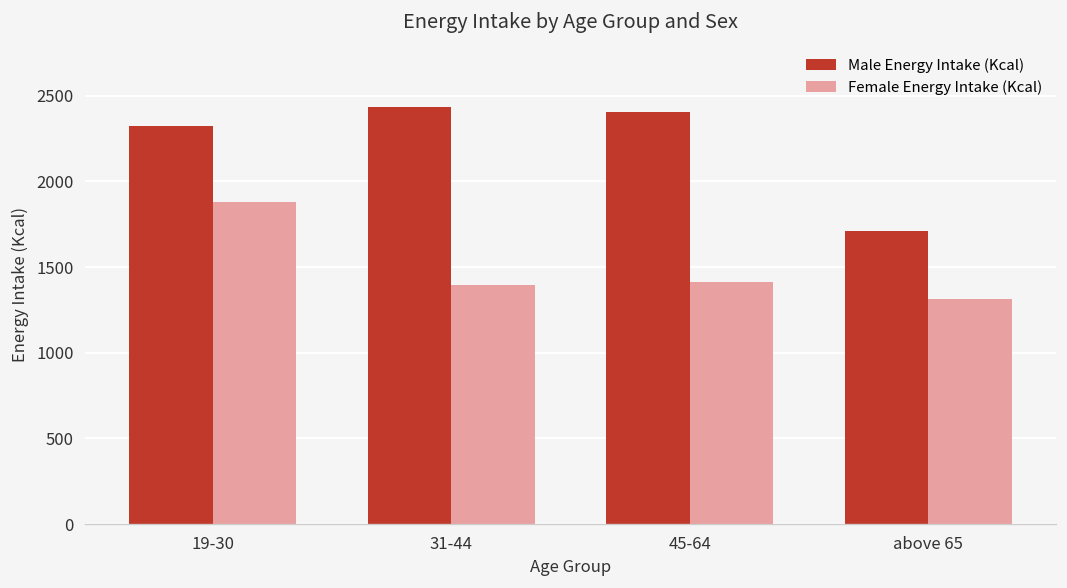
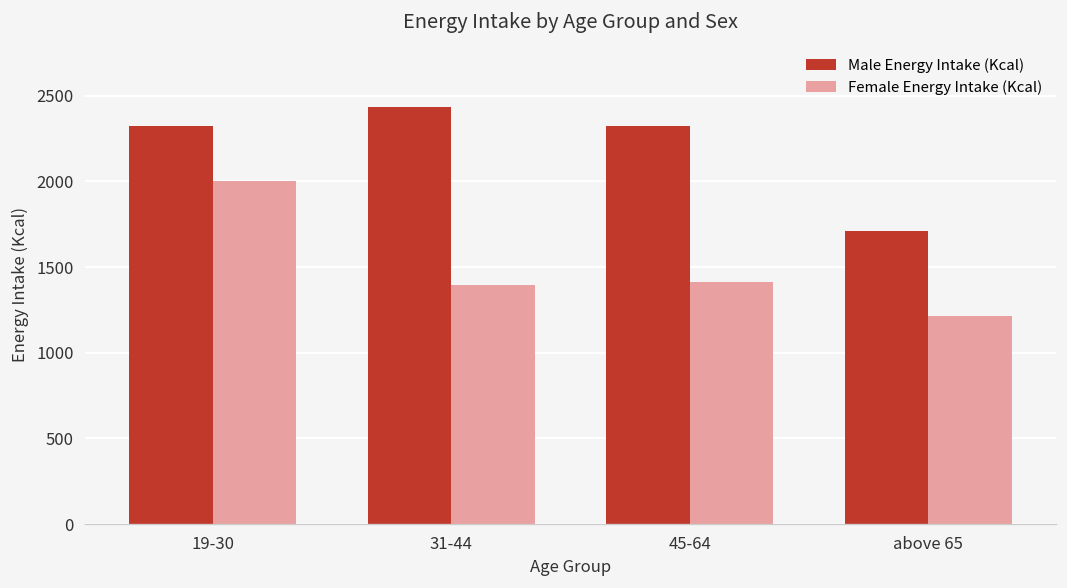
  {
    "Male Energy Intake (Kcal)": {
      "19-30": 2320,
      "31-44": 2430,
-     "45-64": 2410,
+     "45-64": 2330,
      "above 65": 1710
    },
    "Female Energy Intake (Kcal)": {
-     "19-30": 1880,
+     "19-30": 2000,
      "31-44": 1400,
      "45-64": 1410,
-     "above 65": 1320
+     "above 65": 1210
    }
  }
